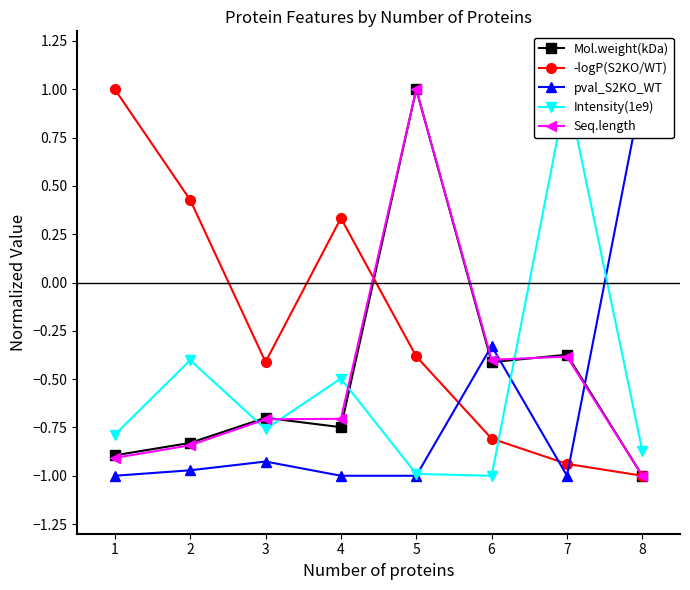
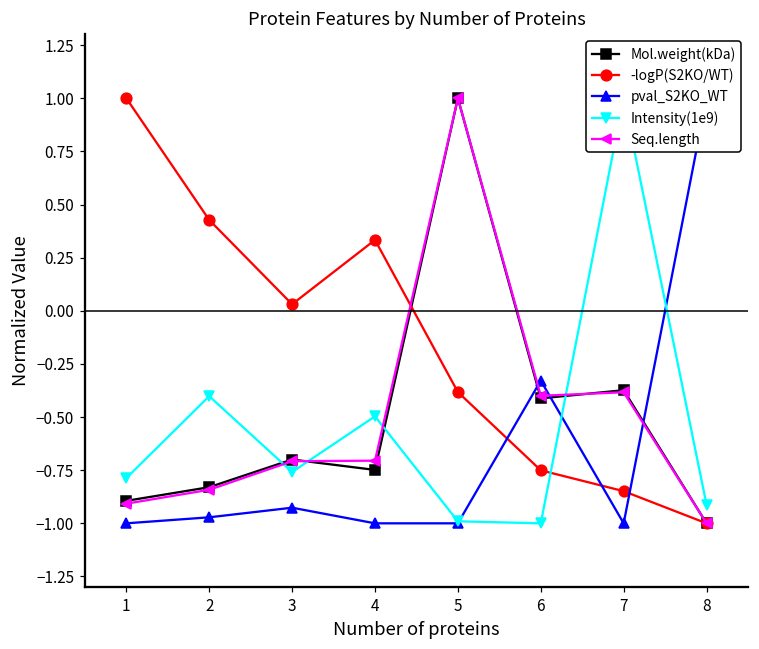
  {
    "Mol.weight(kDa)": {
      "1": -0.89,
      "4": -0.75
    },
    "-logP(S2KO/WT)": {
      "1": 1.00,
      "2": 0.43,
-     "3": -0.41,
+     "3": 0.03,
      "4": 0.33,
      "5": -0.38,
-     "6": -0.81,
-     "7": -0.94
+     "6": -0.75,
+     "7": -0.85
    },
    "pval_S2KO_WT": {
      "1": -1.00,
      "2": -0.97,
      "3": -0.93,
      "4": -1.00,
      "6": -0.33,
      "7": -1.00
    },
    "Intensity(1e9)": {
      "1": -0.79,
      "2": -0.40,
      "3": -0.76,
      "4": -0.50,
      "6": -1.00,
-     "8": -0.87
+     "8": -0.91
    },
    "Seq.length": {
      "1": -0.91,
      "4": -0.71
    }
  }
